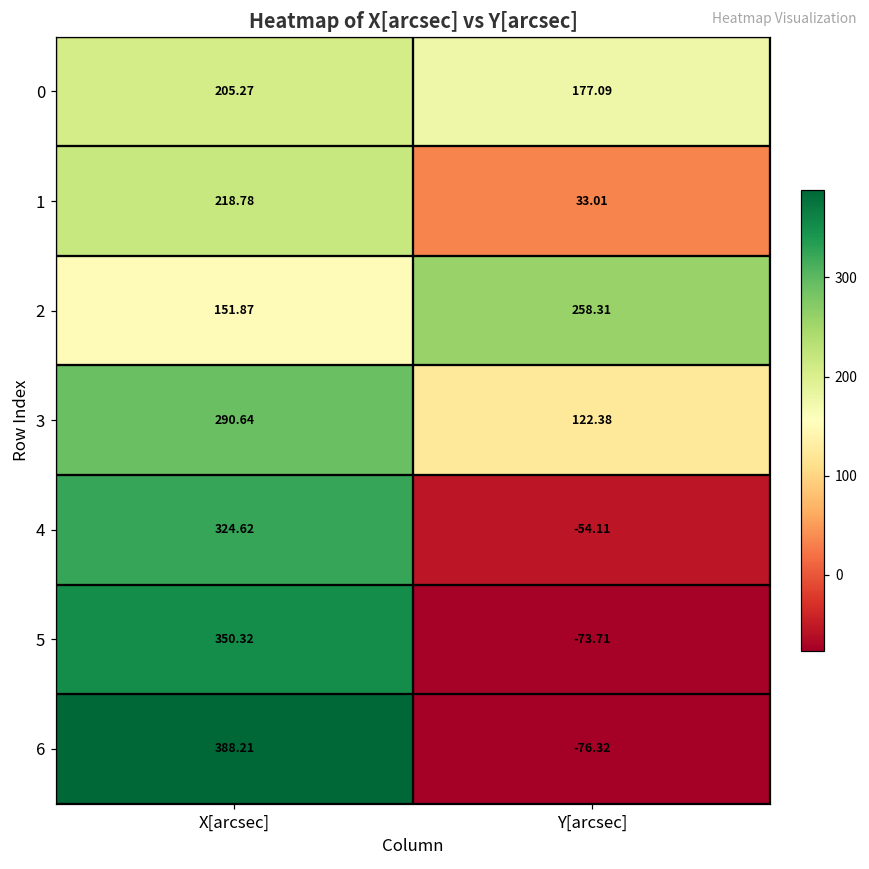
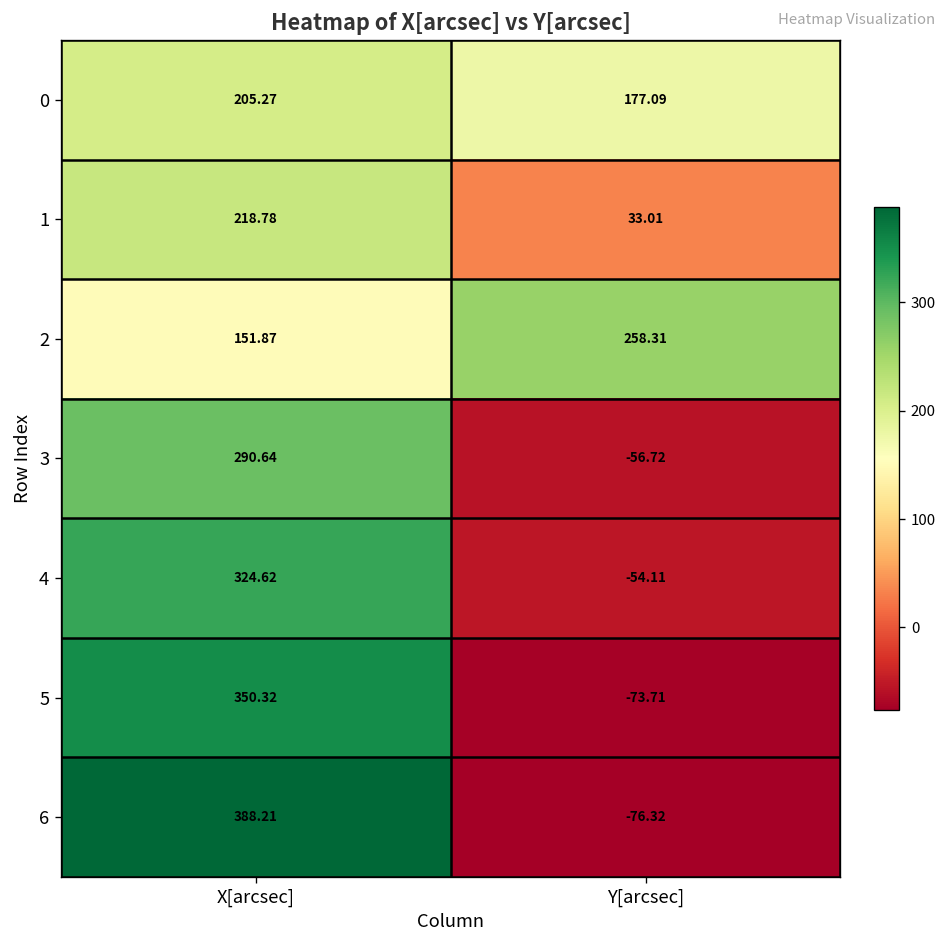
  {
    "0": {
      "X[arcsec]": 205.27,
      "Y[arcsec]": 177.09
    },
    "1": {
      "X[arcsec]": 218.78,
      "Y[arcsec]": 33.01
    },
    "2": {
      "X[arcsec]": 151.87,
      "Y[arcsec]": 258.31
    },
    "3": {
      "X[arcsec]": 290.64,
-     "Y[arcsec]": 122.38
+     "Y[arcsec]": -56.72
    },
    "4": {
      "X[arcsec]": 324.62,
      "Y[arcsec]": -54.11
    },
    "5": {
      "X[arcsec]": 350.32,
      "Y[arcsec]": -73.71
    },
    "6": {
      "X[arcsec]": 388.21,
      "Y[arcsec]": -76.32
    }
  }
